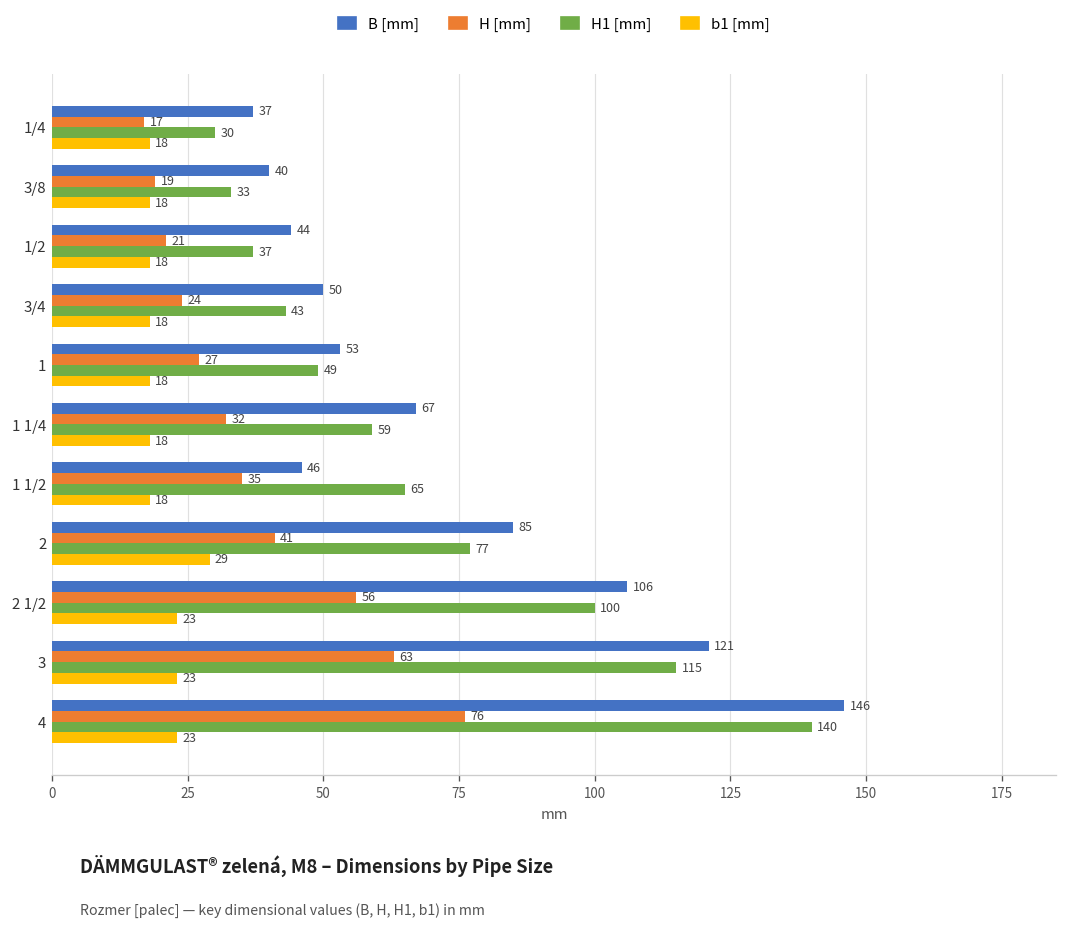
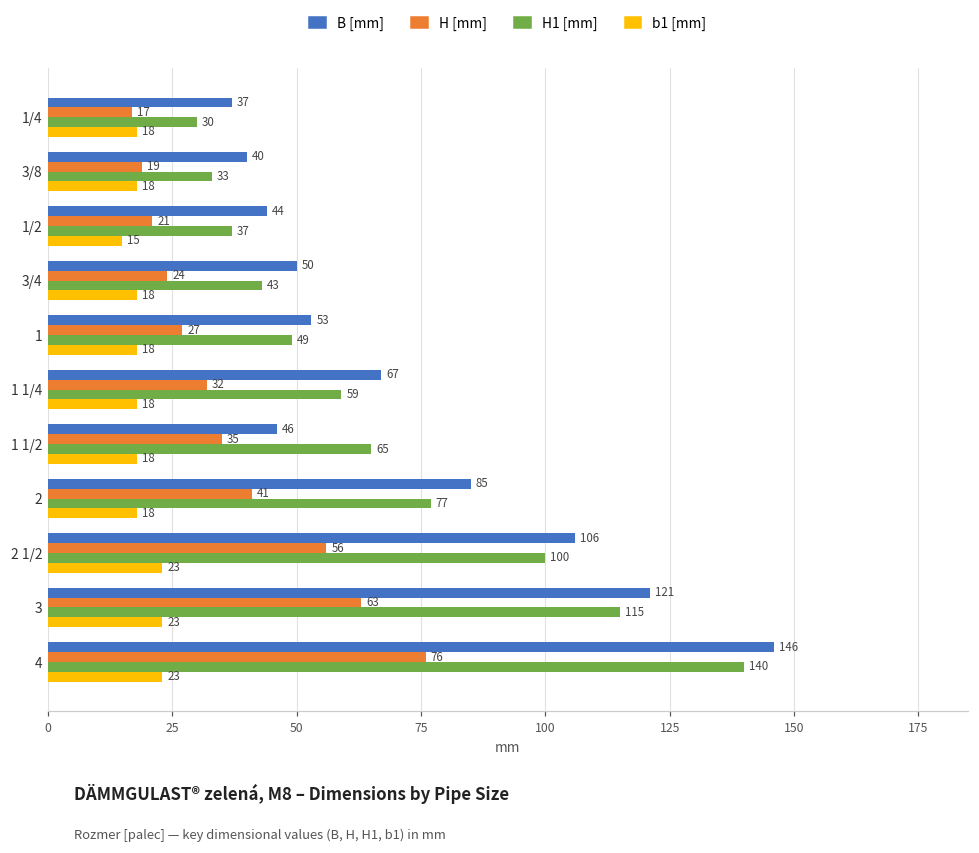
  {
    "B [mm]": {
      "1/4": 37,
      "3/8": 40,
      "1/2": 44,
      "3/4": 50,
      "1": 53,
      "1 1/4": 67,
      "1 1/2": 46,
      "2": 85,
      "2 1/2": 106,
      "3": 121,
      "4": 146
    },
    "H [mm]": {
      "1/4": 17,
      "3/8": 19,
      "1/2": 21,
      "3/4": 24,
      "1": 27,
      "1 1/4": 32,
      "1 1/2": 35,
      "2": 41,
      "2 1/2": 56,
      "3": 63,
      "4": 76
    },
    "H1 [mm]": {
      "1/4": 30,
      "3/8": 33,
      "1/2": 37,
      "3/4": 43,
      "1": 49,
      "1 1/4": 59,
      "1 1/2": 65,
      "2": 77,
      "2 1/2": 100,
      "3": 115,
      "4": 140
    },
    "b1 [mm]": {
      "1/4": 18,
      "3/8": 18,
-     "1/2": 18,
+     "1/2": 15,
      "3/4": 18,
      "1": 18,
      "1 1/4": 18,
      "1 1/2": 18,
-     "2": 29,
+     "2": 18,
      "2 1/2": 23,
      "3": 23,
      "4": 23
    }
  }
